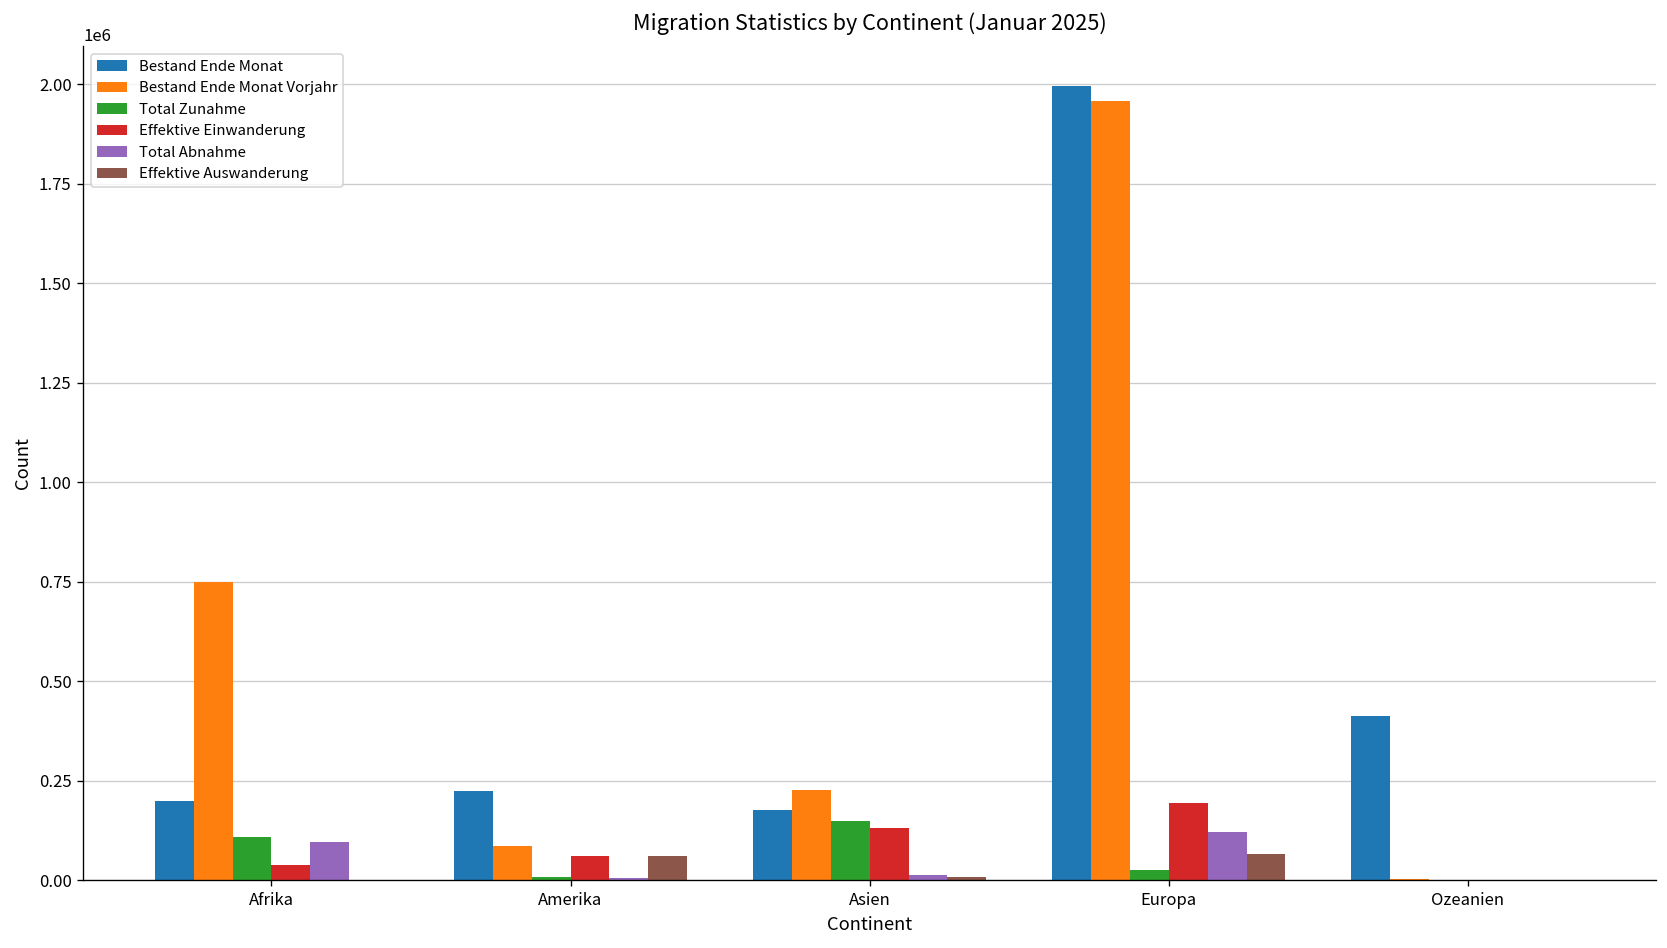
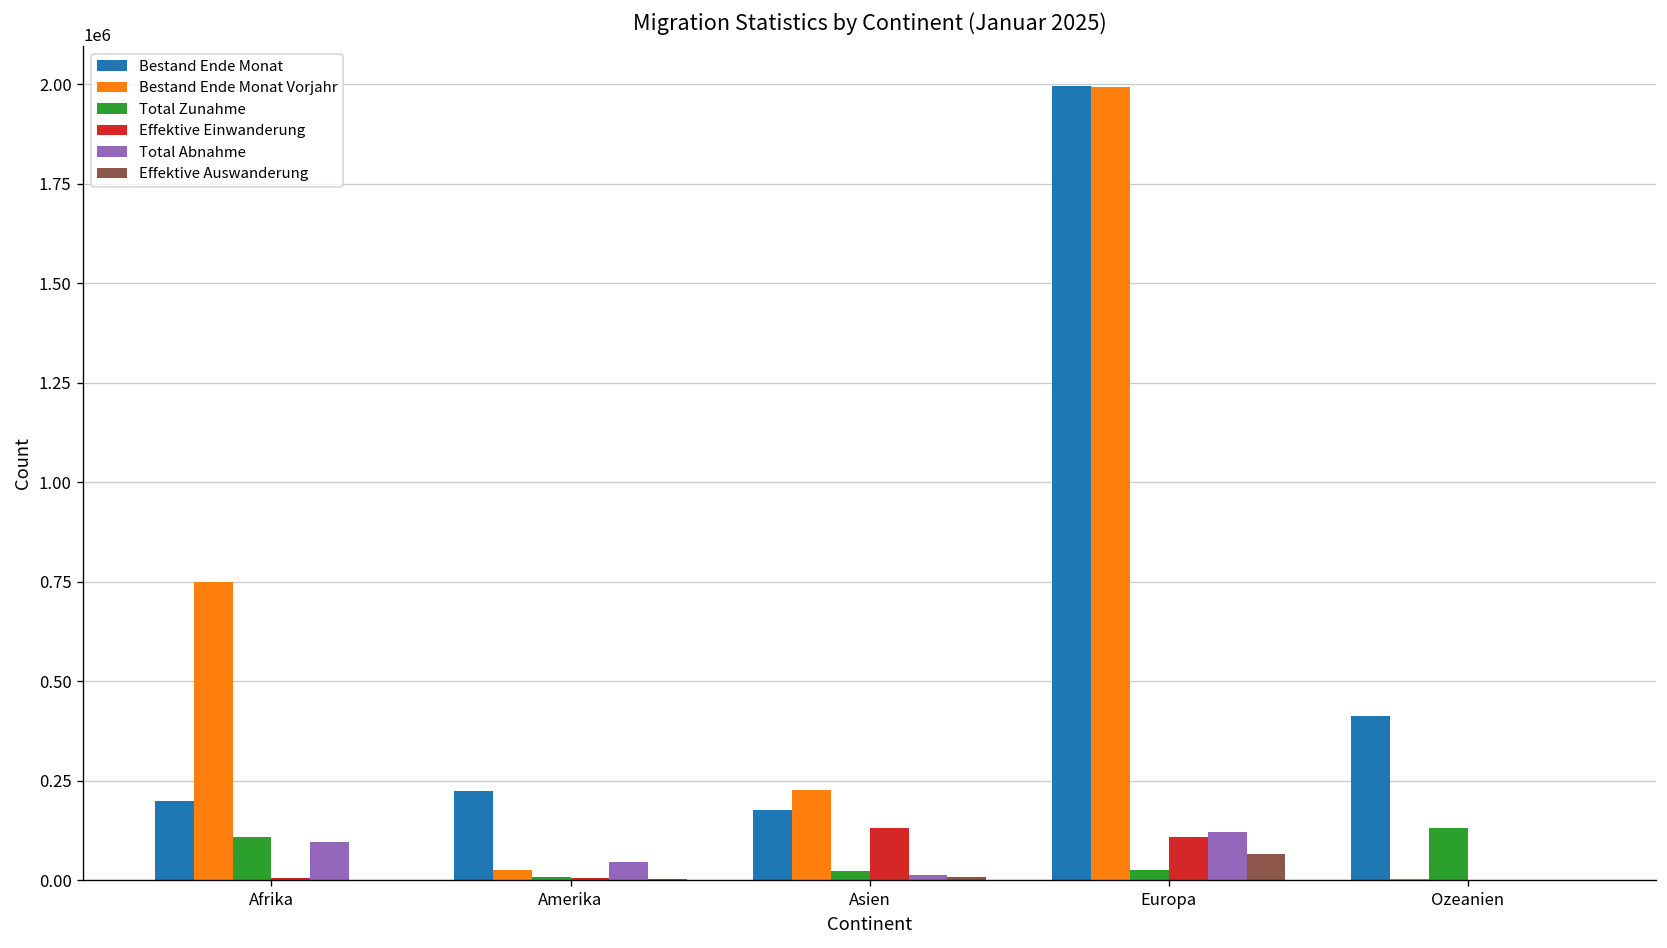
  {
    "Bestand Ende Monat": {
      "Afrika": 200000,
      "Amerika": 230000,
      "Asien": 180000,
      "Europa": 2000000,
      "Ozeanien": 410000
    },
    "Bestand Ende Monat Vorjahr": {
      "Afrika": 750000,
-     "Amerika": 90000,
+     "Amerika": 30000,
      "Asien": 230000,
-     "Europa": 1960000
+     "Europa": 1990000
    },
    "Total Zunahme": {
      "Afrika": 110000,
      "Amerika": 10000,
-     "Asien": 150000,
+     "Asien": 20000,
      "Europa": 30000,
-     "Ozeanien": 0
+     "Ozeanien": 130000
    },
    "Effektive Einwanderung": {
-     "Afrika": 40000,
-     "Amerika": 60000,
+     "Afrika": 0,
+     "Amerika": 10000,
      "Asien": 130000,
-     "Europa": 190000
+     "Europa": 110000
    },
    "Total Abnahme": {
      "Afrika": 100000,
-     "Amerika": 10000,
+     "Amerika": 50000,
      "Asien": 10000,
      "Europa": 120000
    },
    "Effektive Auswanderung": {
-     "Amerika": 60000,
+     "Amerika": 0,
      "Asien": 10000,
      "Europa": 70000
    }
  }
